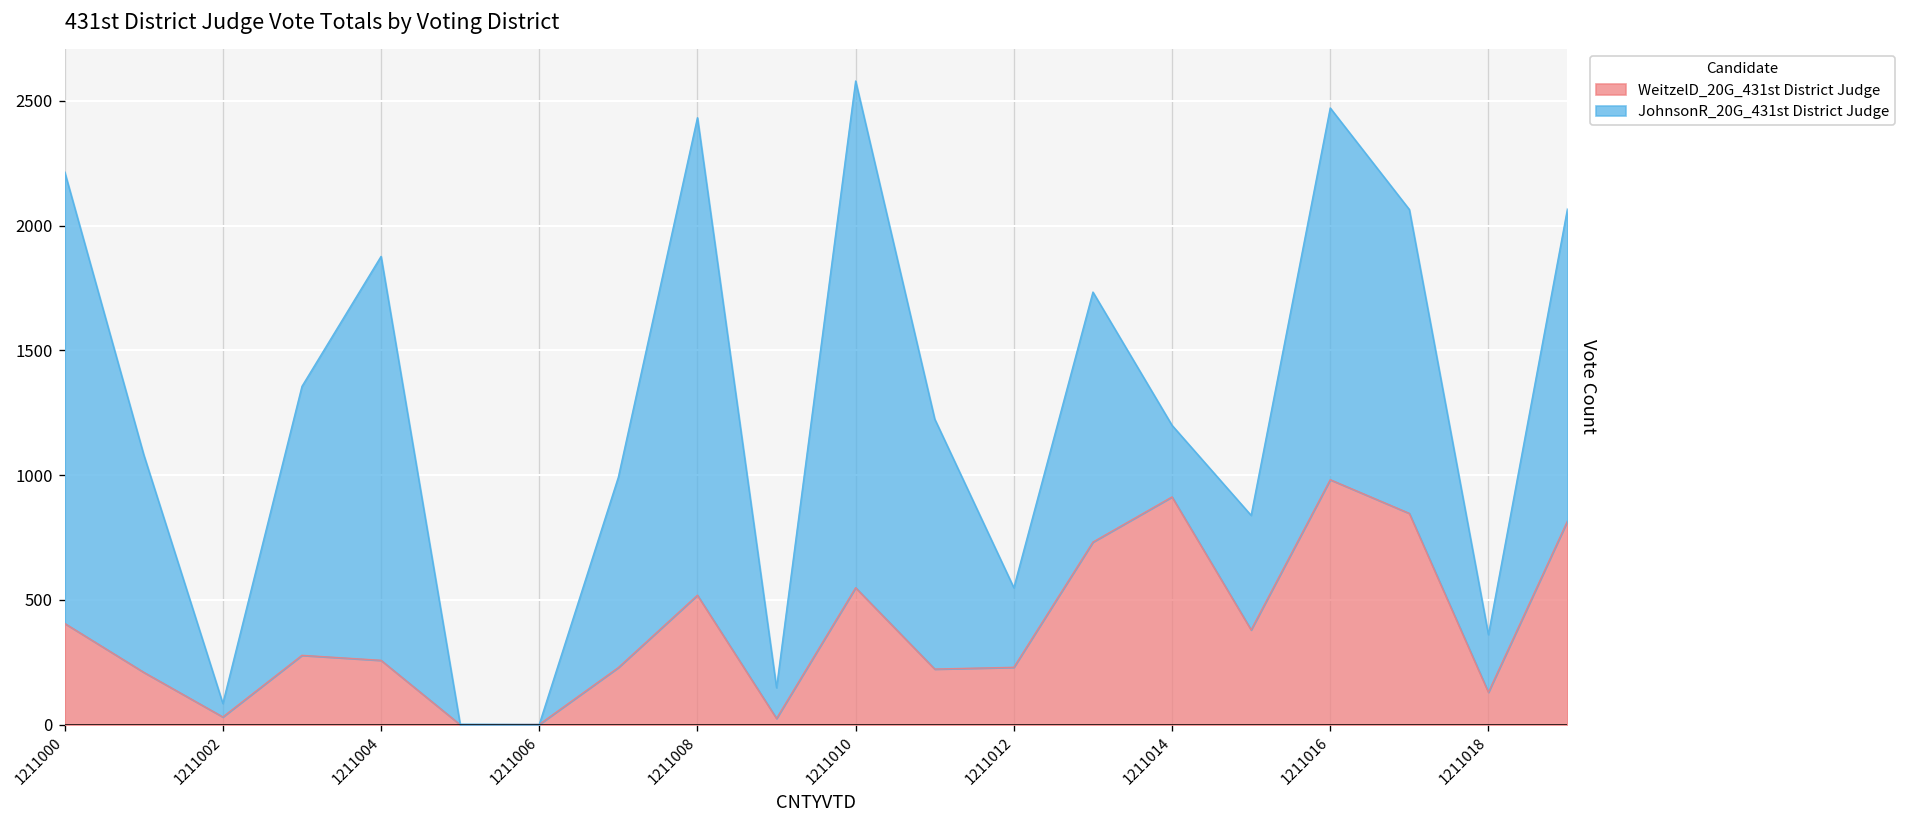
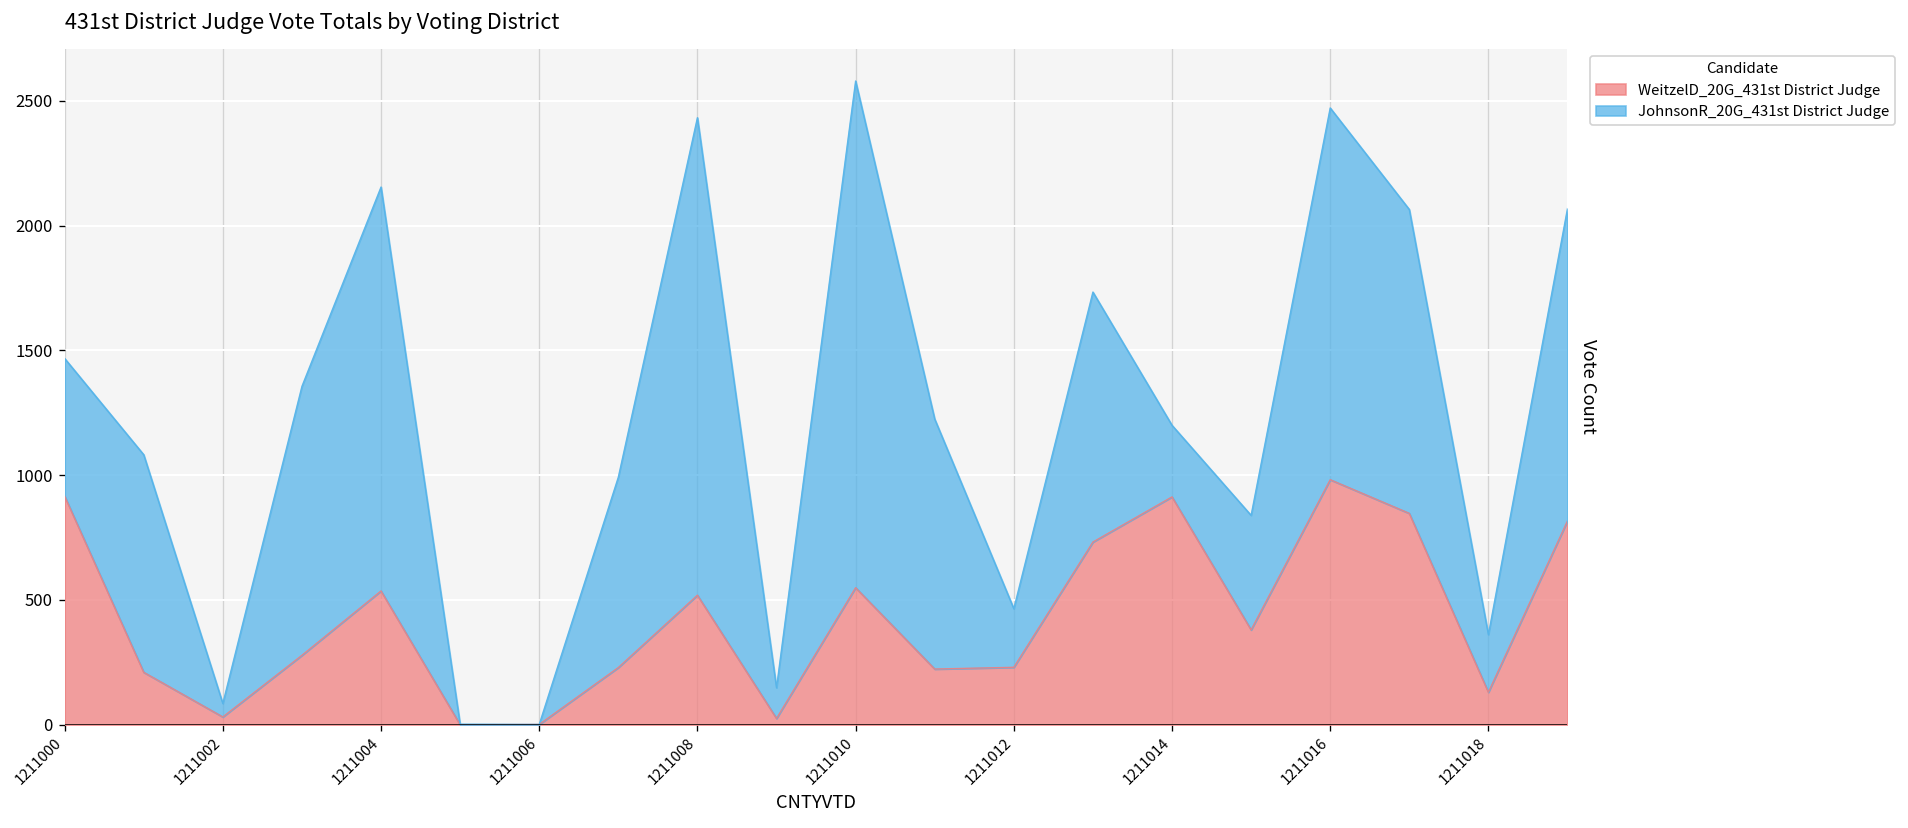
  {
    "WeitzelD_20G_431st District Judge": {
-     "1211000": 410,
+     "1211000": 920,
      "1211002": 30,
-     "1211004": 260,
+     "1211004": 540,
      "1211008": 520,
      "1211010": 550,
      "1211012": 230,
      "1211014": 910,
      "1211016": 980,
      "1211018": 130
    },
    "JohnsonR_20G_431st District Judge": {
-     "1211000": 1810,
+     "1211000": 550,
      "1211002": 50,
      "1211004": 1620,
      "1211008": 1910,
      "1211010": 2030,
-     "1211012": 320,
+     "1211012": 240,
      "1211014": 290,
      "1211016": 1490,
      "1211018": 230
    }
  }
